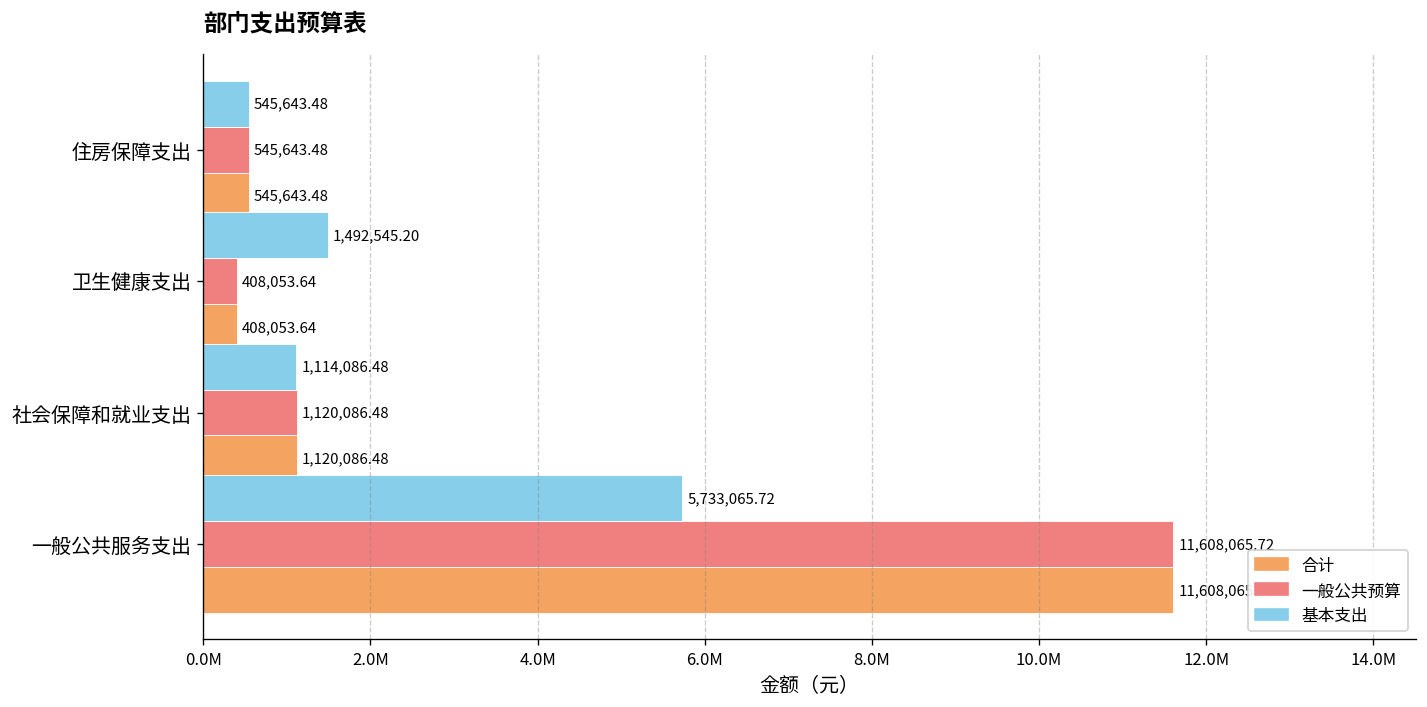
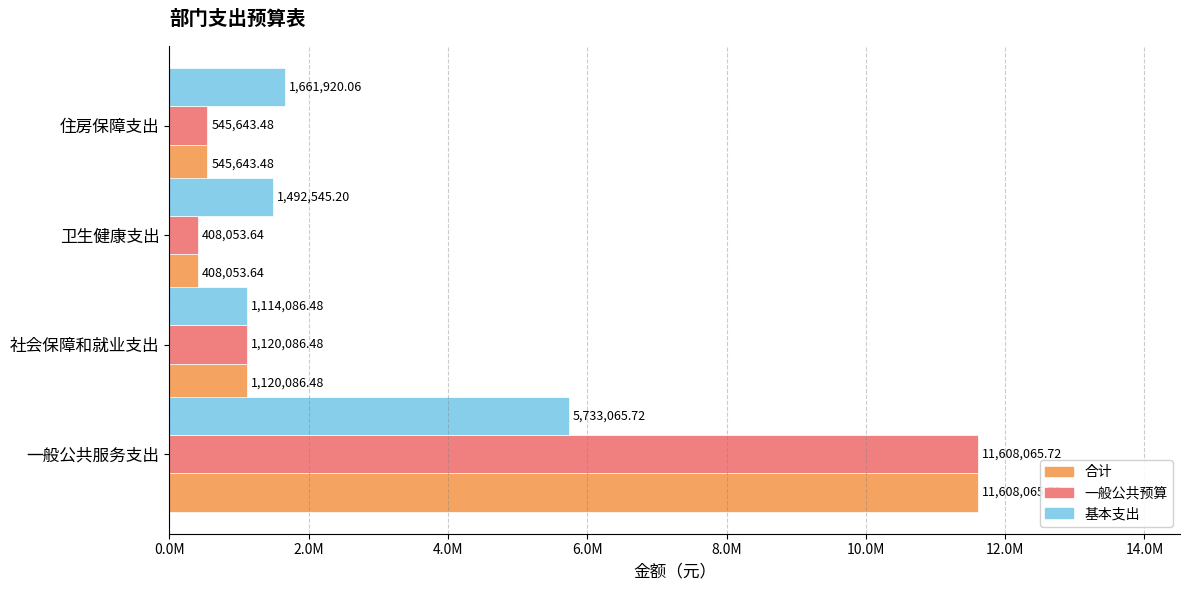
  {
    "基本支出": {
-     "住房保障支出": "545,643.48",
+     "住房保障支出": "1,661,920.06",
      "卫生健康支出": "1,492,545.20",
      "社会保障和就业支出": "1,114,086.48",
      "一般公共服务支出": "5,733,065.72"
    }
  }
